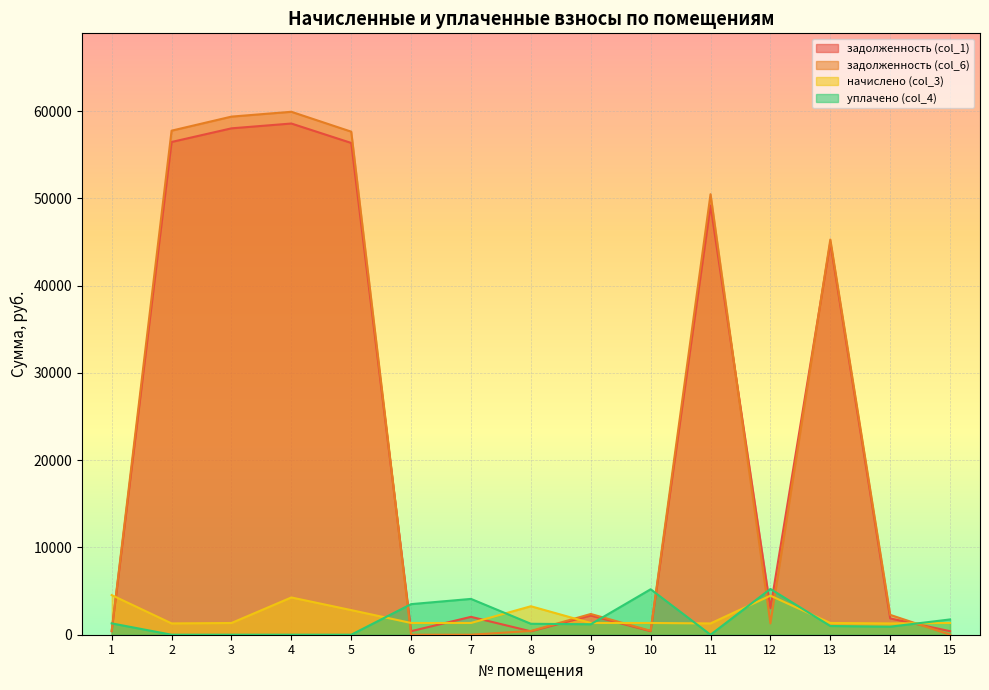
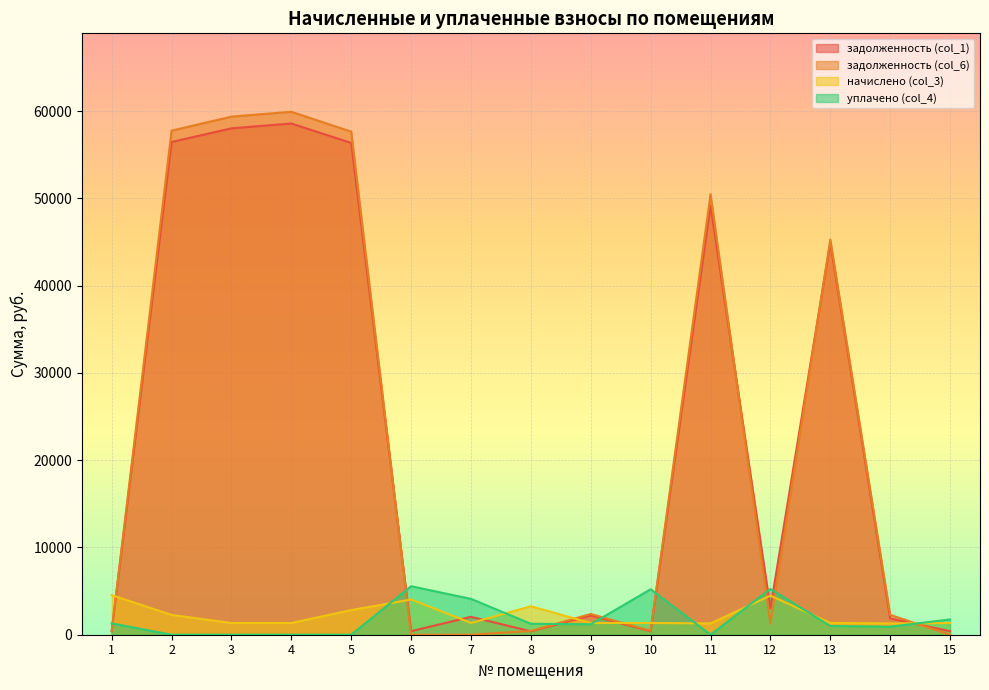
  {
    "начислено (col_3)": {
      "1": 5000,
-     "2": 1000,
+     "2": 2000,
      "3": 1000,
-     "4": 4000,
+     "4": 1000,
      "5": 3000,
-     "6": 1000,
+     "6": 4000,
      "7": 1000,
      "8": 3000,
      "10": 1000,
      "11": 1000,
      "12": 4000,
      "13": 1000,
      "14": 1000,
      "15": 1000
    },
    "уплачено (col_4)": {
      "1": 1000,
      "2": 0,
      "3": 0,
      "4": 0,
      "5": 0,
-     "6": 4000,
+     "6": 6000,
      "7": 4000,
      "8": 1000,
      "10": 5000,
      "11": 0,
      "12": 5000,
      "13": 1000,
      "14": 1000,
      "15": 2000
    }
  }
